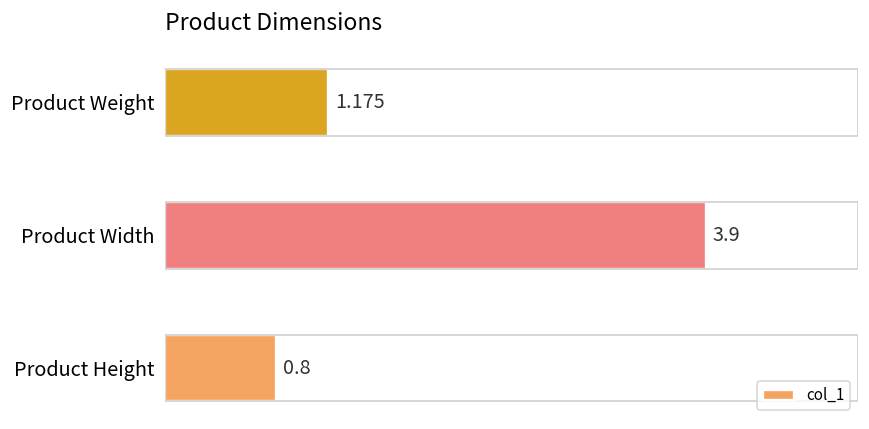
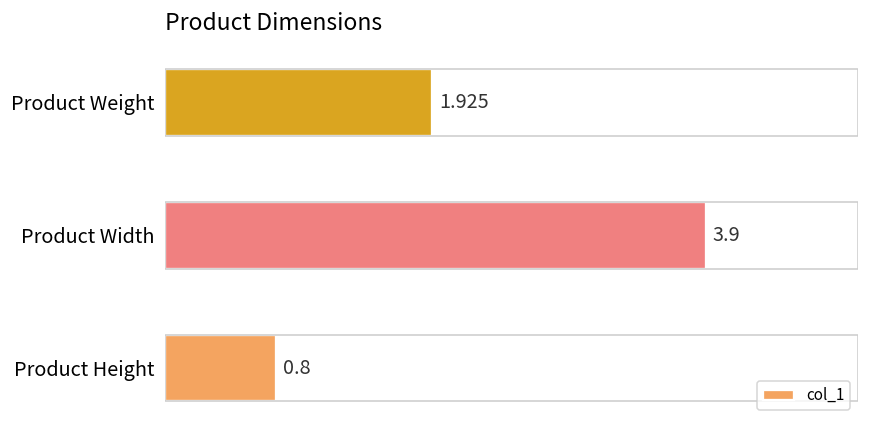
  {
-   "Product Weight": 1.175,
+   "Product Weight": 1.925,
    "Product Width": 3.9,
    "Product Height": 0.8
  }
